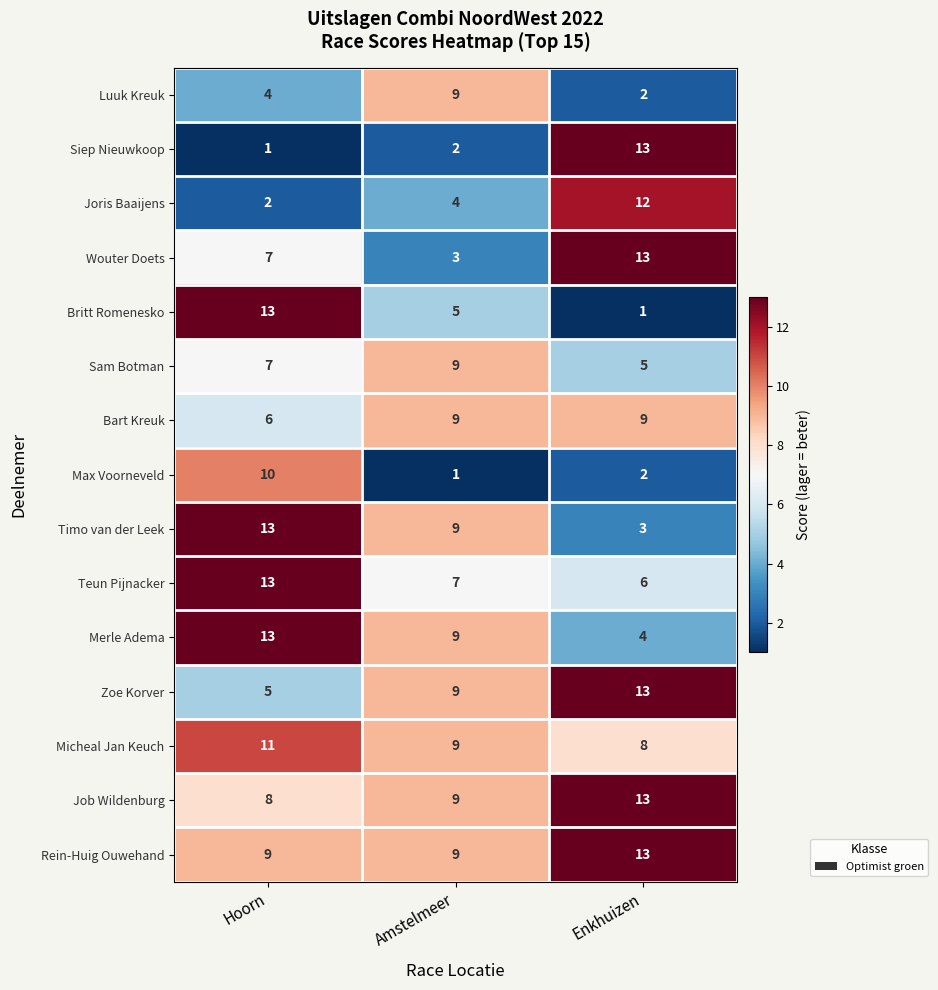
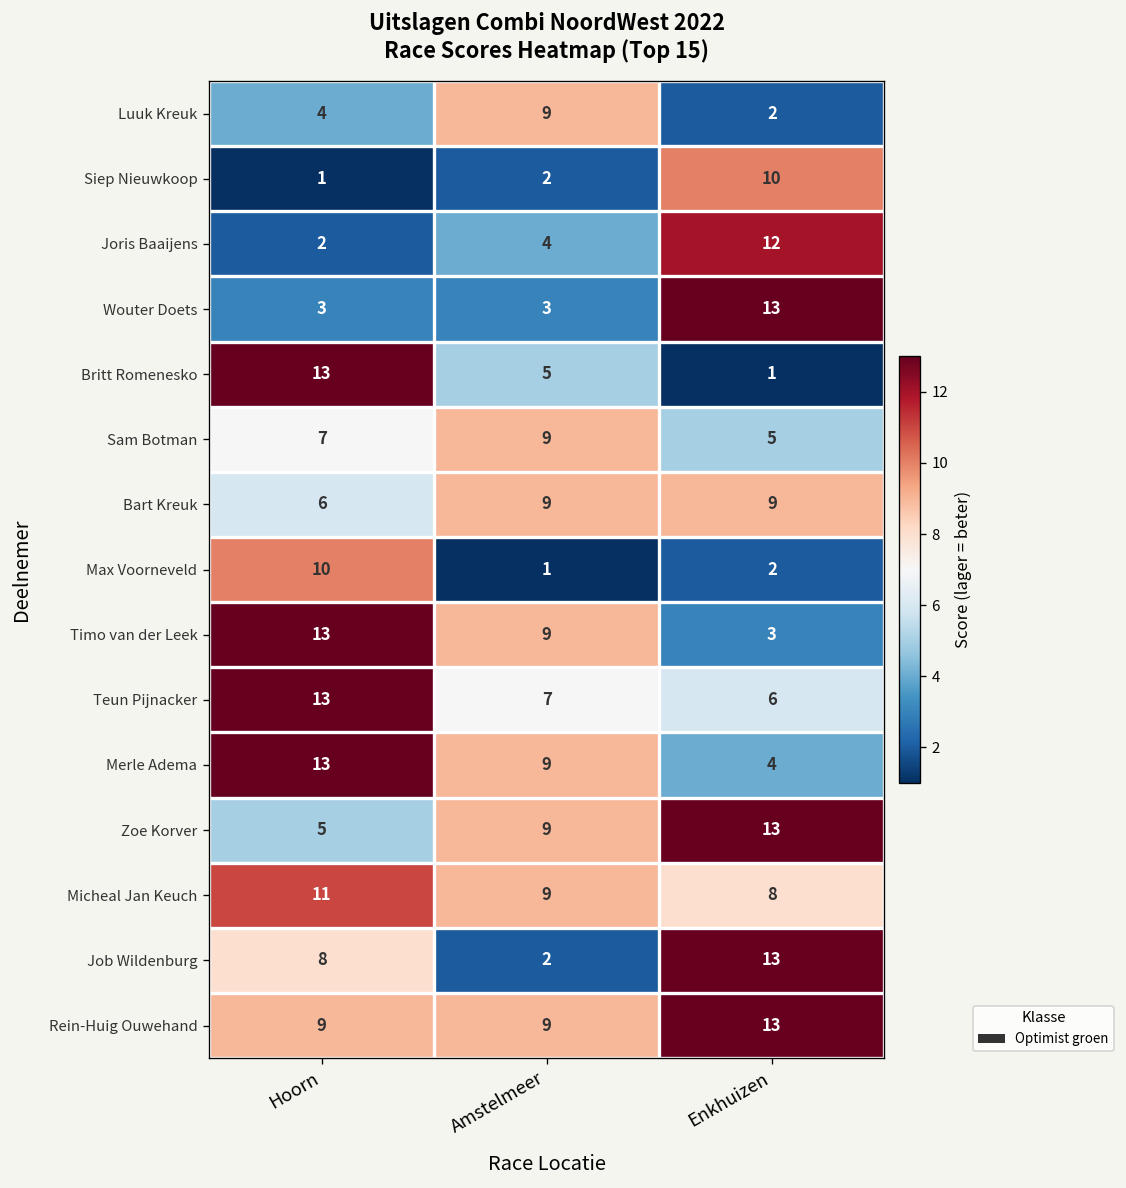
  {
    "Luuk Kreuk": {
      "Hoorn": 4,
      "Amstelmeer": 9,
      "Enkhuizen": 2
    },
    "Siep Nieuwkoop": {
      "Hoorn": 1,
      "Amstelmeer": 2,
-     "Enkhuizen": 13
+     "Enkhuizen": 10
    },
    "Joris Baaijens": {
      "Hoorn": 2,
      "Amstelmeer": 4,
      "Enkhuizen": 12
    },
    "Wouter Doets": {
-     "Hoorn": 7,
+     "Hoorn": 3,
      "Amstelmeer": 3,
      "Enkhuizen": 13
    },
    "Britt Romenesko": {
      "Hoorn": 13,
      "Amstelmeer": 5,
      "Enkhuizen": 1
    },
    "Sam Botman": {
      "Hoorn": 7,
      "Amstelmeer": 9,
      "Enkhuizen": 5
    },
    "Bart Kreuk": {
      "Hoorn": 6,
      "Amstelmeer": 9,
      "Enkhuizen": 9
    },
    "Max Voorneveld": {
      "Hoorn": 10,
      "Amstelmeer": 1,
      "Enkhuizen": 2
    },
    "Timo van der Leek": {
      "Hoorn": 13,
      "Amstelmeer": 9,
      "Enkhuizen": 3
    },
    "Teun Pijnacker": {
      "Hoorn": 13,
      "Amstelmeer": 7,
      "Enkhuizen": 6
    },
    "Merle Adema": {
      "Hoorn": 13,
      "Amstelmeer": 9,
      "Enkhuizen": 4
    },
    "Zoe Korver": {
      "Hoorn": 5,
      "Amstelmeer": 9,
      "Enkhuizen": 13
    },
    "Micheal Jan Keuch": {
      "Hoorn": 11,
      "Amstelmeer": 9,
      "Enkhuizen": 8
    },
    "Job Wildenburg": {
      "Hoorn": 8,
-     "Amstelmeer": 9,
+     "Amstelmeer": 2,
      "Enkhuizen": 13
    },
    "Rein-Huig Ouwehand": {
      "Hoorn": 9,
      "Amstelmeer": 9,
      "Enkhuizen": 13
    }
  }
